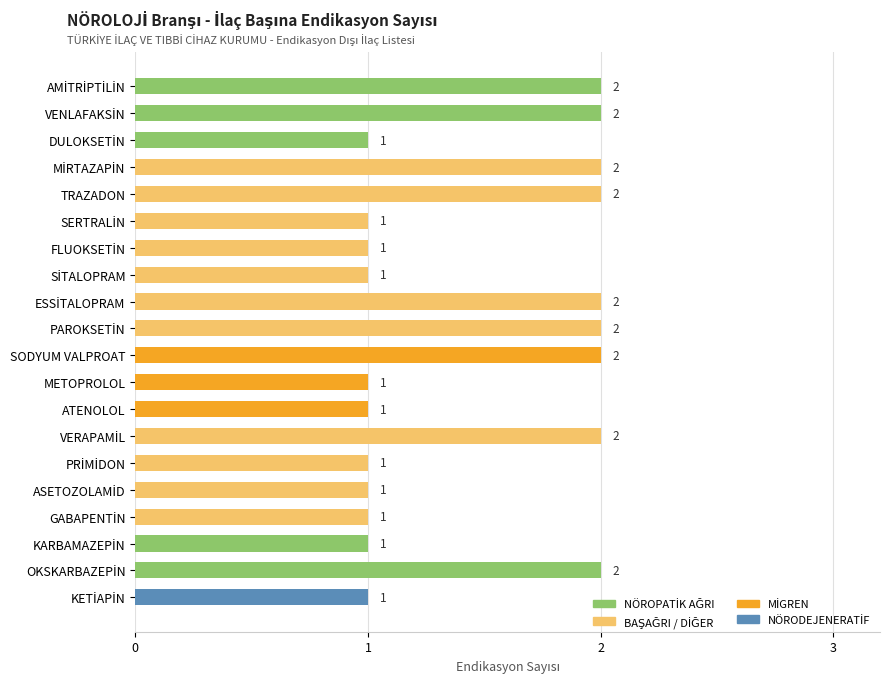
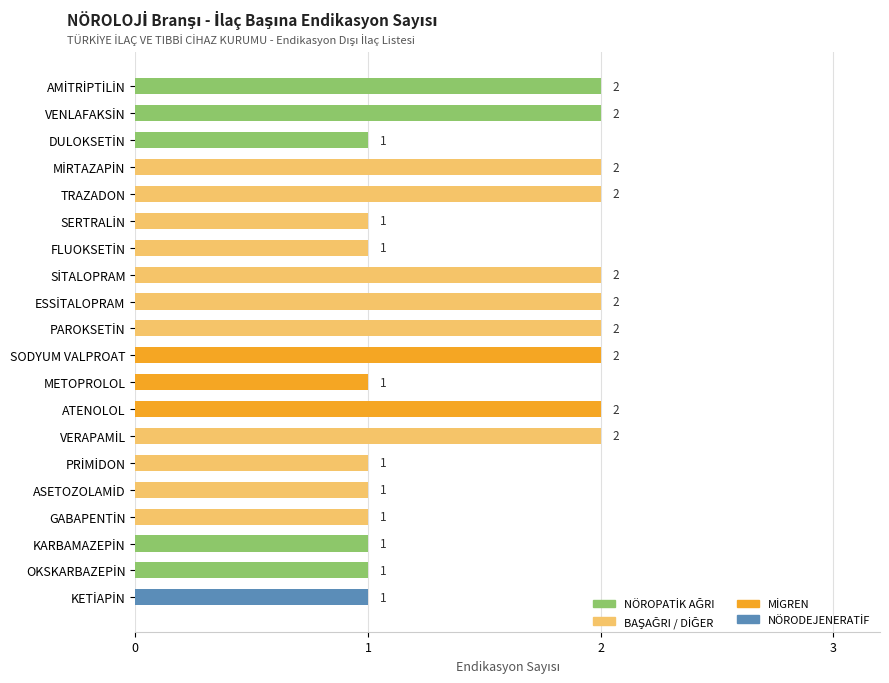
  {
    "AMİTRİPTİLİN": 2,
    "VENLAFAKSİN": 2,
    "DULOKSETİN": 1,
    "MİRTAZAPİN": 2,
    "TRAZADON": 2,
    "SERTRALİN": 1,
    "FLUOKSETİN": 1,
-   "SİTALOPRAM": 1,
+   "SİTALOPRAM": 2,
    "ESSİTALOPRAM": 2,
    "PAROKSETİN": 2,
    "SODYUM VALPROAT": 2,
    "METOPROLOL": 1,
-   "ATENOLOL": 1,
+   "ATENOLOL": 2,
    "VERAPAMİL": 2,
    "PRİMİDON": 1,
    "ASETOZOLAMİD": 1,
    "GABAPENTİN": 1,
    "KARBAMAZEPİN": 1,
-   "OKSKARBAZEPİN": 2,
+   "OKSKARBAZEPİN": 1,
    "KETİAPİN": 1
  }
